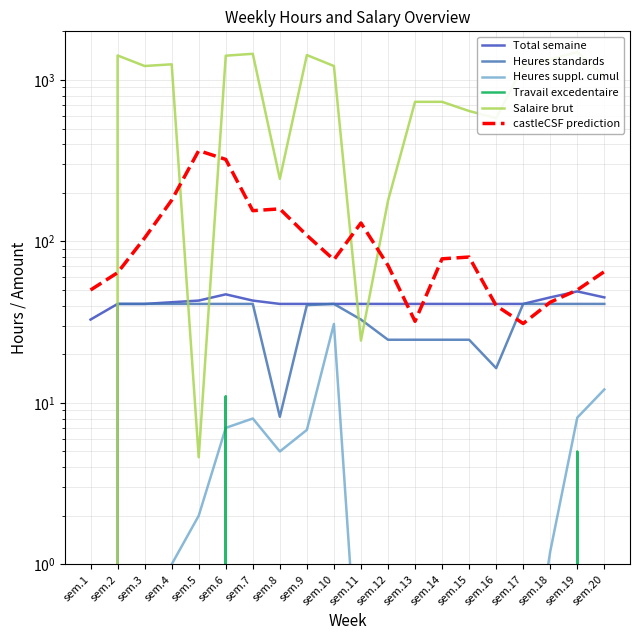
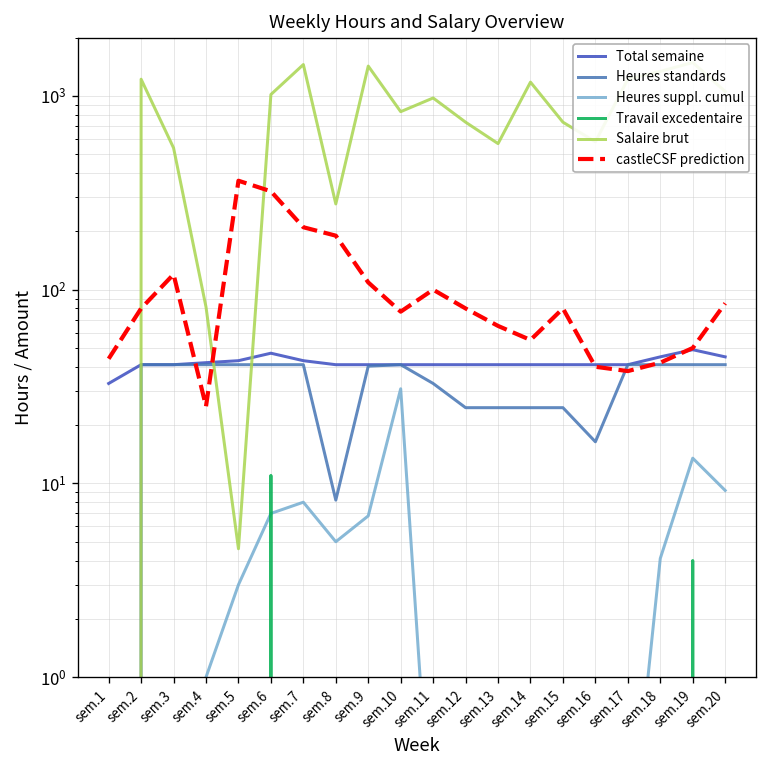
  {
    "Heures suppl. cumul": {
      "sem.4": 1.0,
-     "sem.5": 2,
+     "sem.5": 3,
      "sem.6": 7.0,
      "sem.7": 8,
      "sem.8": 5.0,
      "sem.9": 6.8,
      "sem.10": 31,
-     "sem.18": 1.2,
-     "sem.19": 8,
-     "sem.20": 12
+     "sem.18": 4.1,
+     "sem.19": 14,
+     "sem.20": 9
    },
    "Travail excedentaire": {
      "sem.6": 11,
-     "sem.19": 5
+     "sem.19": 4
    },
    "Salaire brut": {
-     "sem.2": 1400,
-     "sem.3": 1200,
-     "sem.4": 1200,
+     "sem.2": 1200,
+     "sem.3": 540,
+     "sem.4": 80,
      "sem.5": 4.6,
-     "sem.6": 1400,
+     "sem.6": 1000,
      "sem.7": 1500,
-     "sem.8": 240,
+     "sem.8": 280,
      "sem.9": 1400,
-     "sem.10": 1200,
-     "sem.11": 24,
-     "sem.12": 180,
-     "sem.13": 700,
-     "sem.14": 700,
-     "sem.15": 640
+     "sem.10": 800,
+     "sem.11": 1000,
+     "sem.12": 700,
+     "sem.13": 570,
+     "sem.14": 1200,
+     "sem.15": 700
    },
    "castleCSF prediction": {
-     "sem.1": 50,
-     "sem.2": 64,
-     "sem.3": 110,
-     "sem.4": 180,
+     "sem.1": 44,
+     "sem.2": 80,
+     "sem.3": 120,
+     "sem.4": 25,
      "sem.5": 370,
      "sem.6": 320,
-     "sem.7": 160,
-     "sem.8": 160,
+     "sem.7": 210,
+     "sem.8": 190,
      "sem.9": 110,
      "sem.10": 80,
-     "sem.11": 130,
-     "sem.12": 70,
-     "sem.13": 32,
-     "sem.14": 80,
+     "sem.11": 100,
+     "sem.12": 80,
+     "sem.13": 65,
+     "sem.14": 55,
      "sem.15": 80,
-     "sem.17": 31,
-     "sem.20": 65
+     "sem.17": 38,
+     "sem.20": 90
    }
  }
